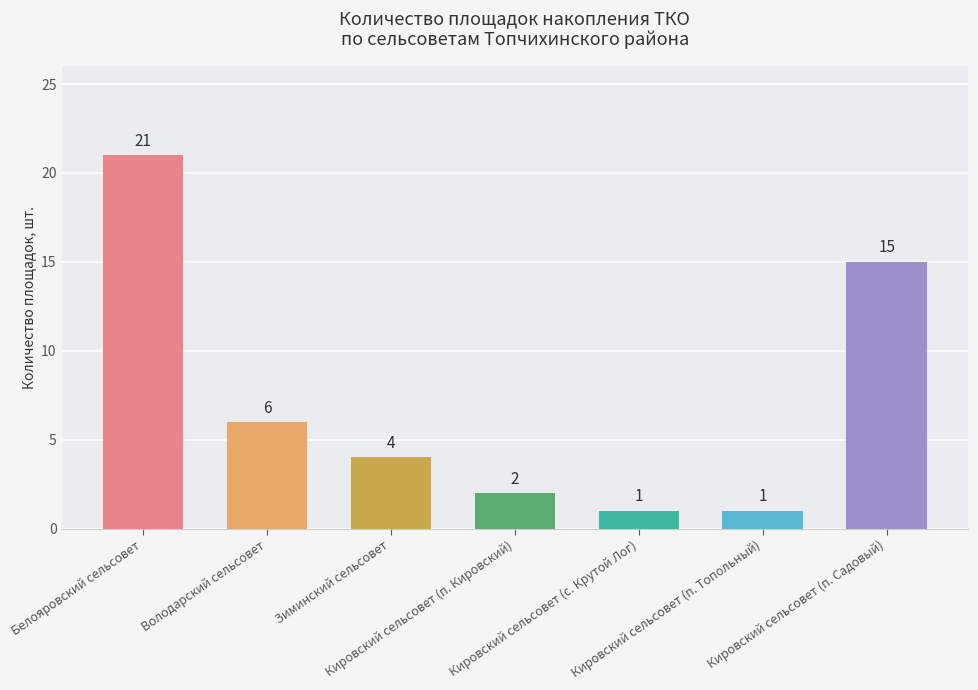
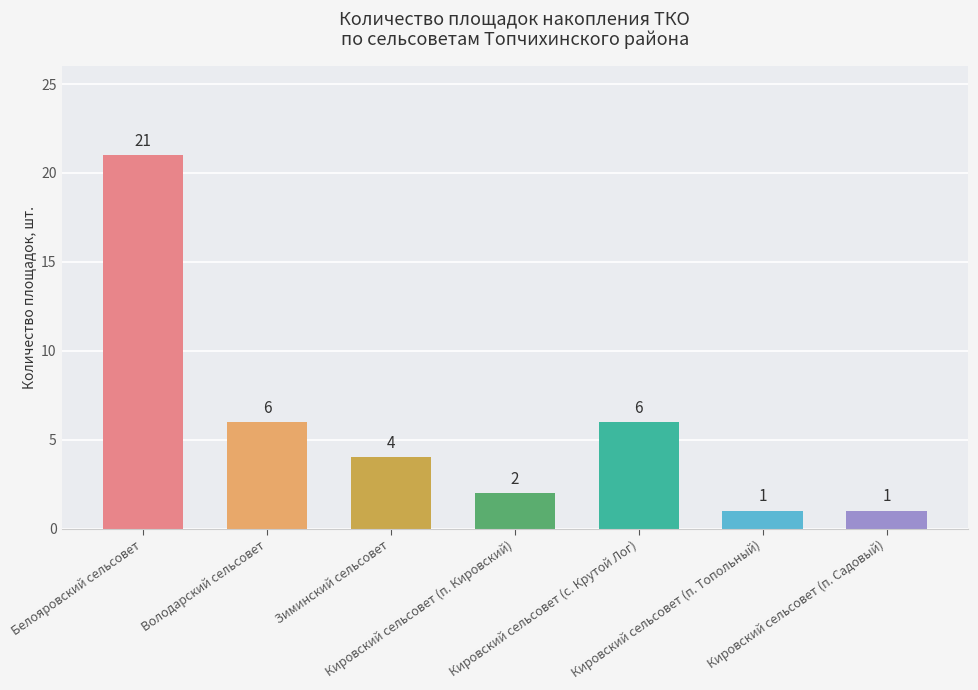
  {
    "Белояровский сельсовет": 21,
    "Володарский сельсовет": 6,
    "Зиминский сельсовет": 4,
    "Кировский сельсовет (п. Кировский)": 2,
-   "Кировский сельсовет (с. Крутой Лог)": 1,
+   "Кировский сельсовет (с. Крутой Лог)": 6,
    "Кировский сельсовет (п. Топольный)": 1,
-   "Кировский сельсовет (п. Садовый)": 15
+   "Кировский сельсовет (п. Садовый)": 1
  }
